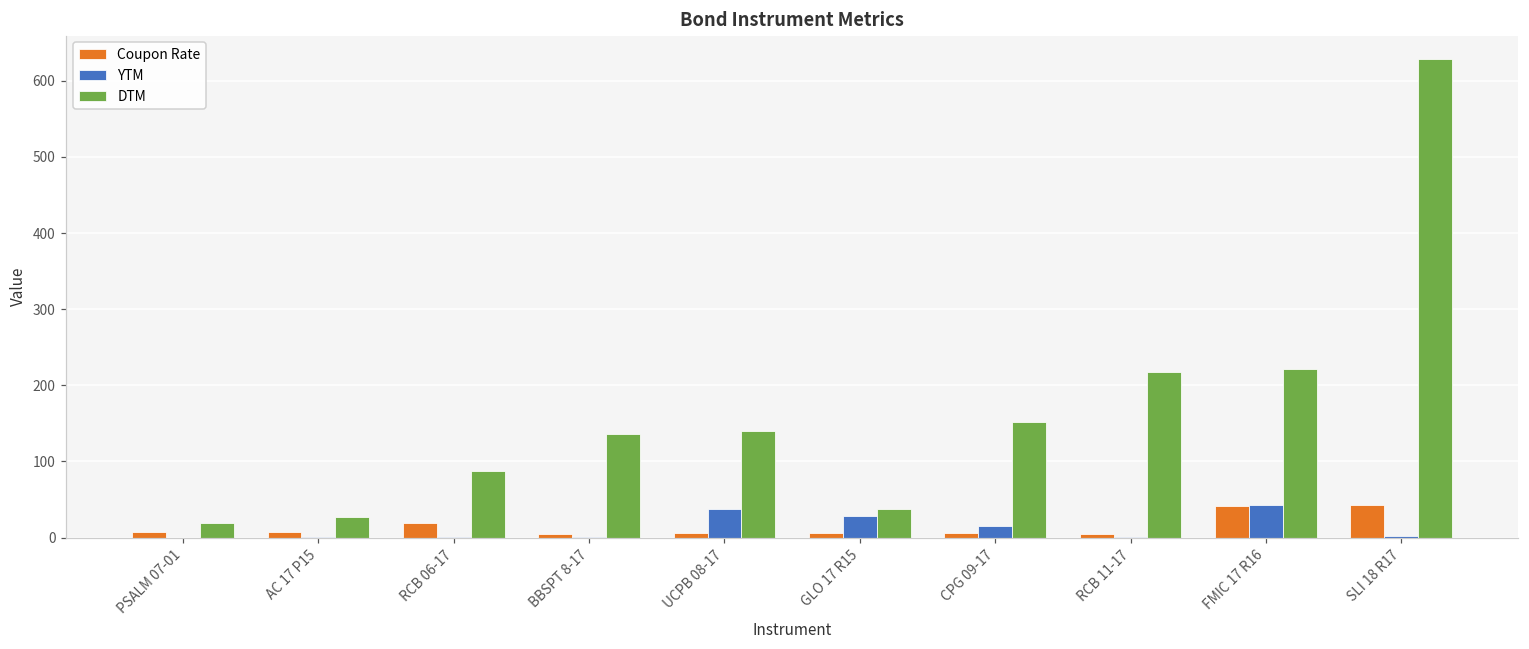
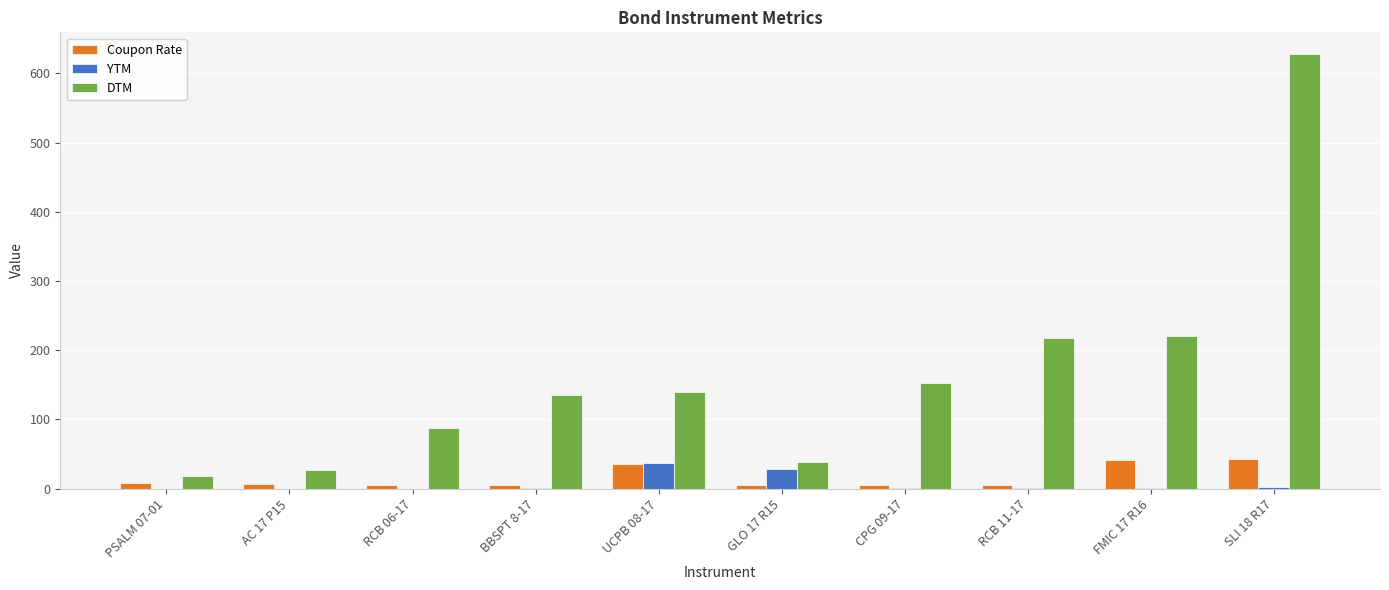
  {
    "Coupon Rate": {
      "PSALM 07-01": 10,
      "AC 17 P15": 10,
-     "RCB 06-17": 20,
+     "RCB 06-17": 10,
      "BBSPT 8-17": 0,
-     "UCPB 08-17": 10,
+     "UCPB 08-17": 40,
      "GLO 17 R15": 10,
      "CPG 09-17": 10,
      "RCB 11-17": 10,
      "FMIC 17 R16": 40,
      "SLI 18 R17": 40
    },
    "YTM": {
      "UCPB 08-17": 40,
      "GLO 17 R15": 30,
-     "CPG 09-17": 20,
-     "FMIC 17 R16": 40
+     "CPG 09-17": 0,
+     "FMIC 17 R16": 0
    },
    "DTM": {
      "PSALM 07-01": 20,
      "AC 17 P15": 30,
      "RCB 06-17": 90,
      "BBSPT 8-17": 140,
      "UCPB 08-17": 140,
      "GLO 17 R15": 40,
      "CPG 09-17": 150,
      "RCB 11-17": 220,
      "FMIC 17 R16": 220,
      "SLI 18 R17": 630
    }
  }
